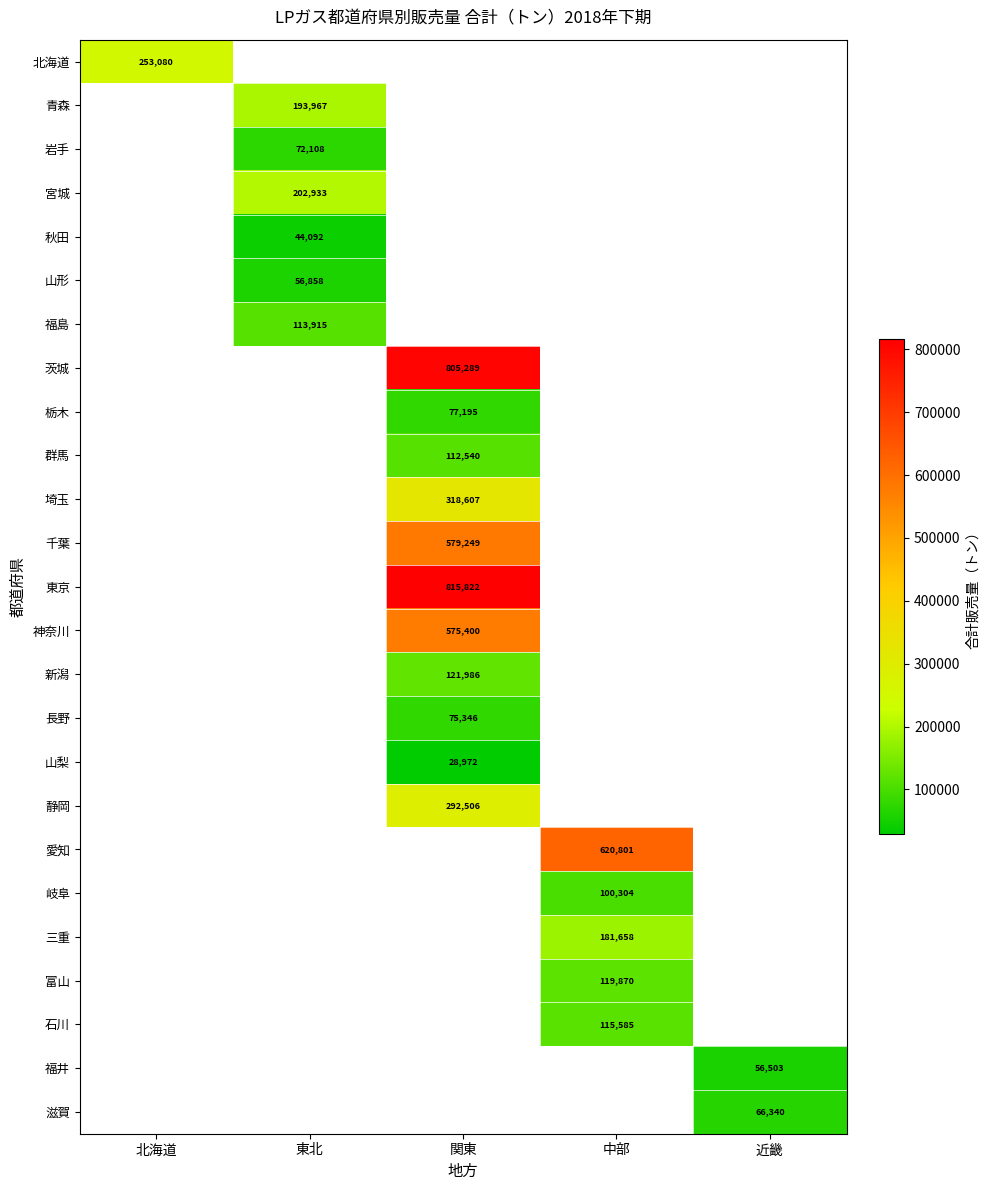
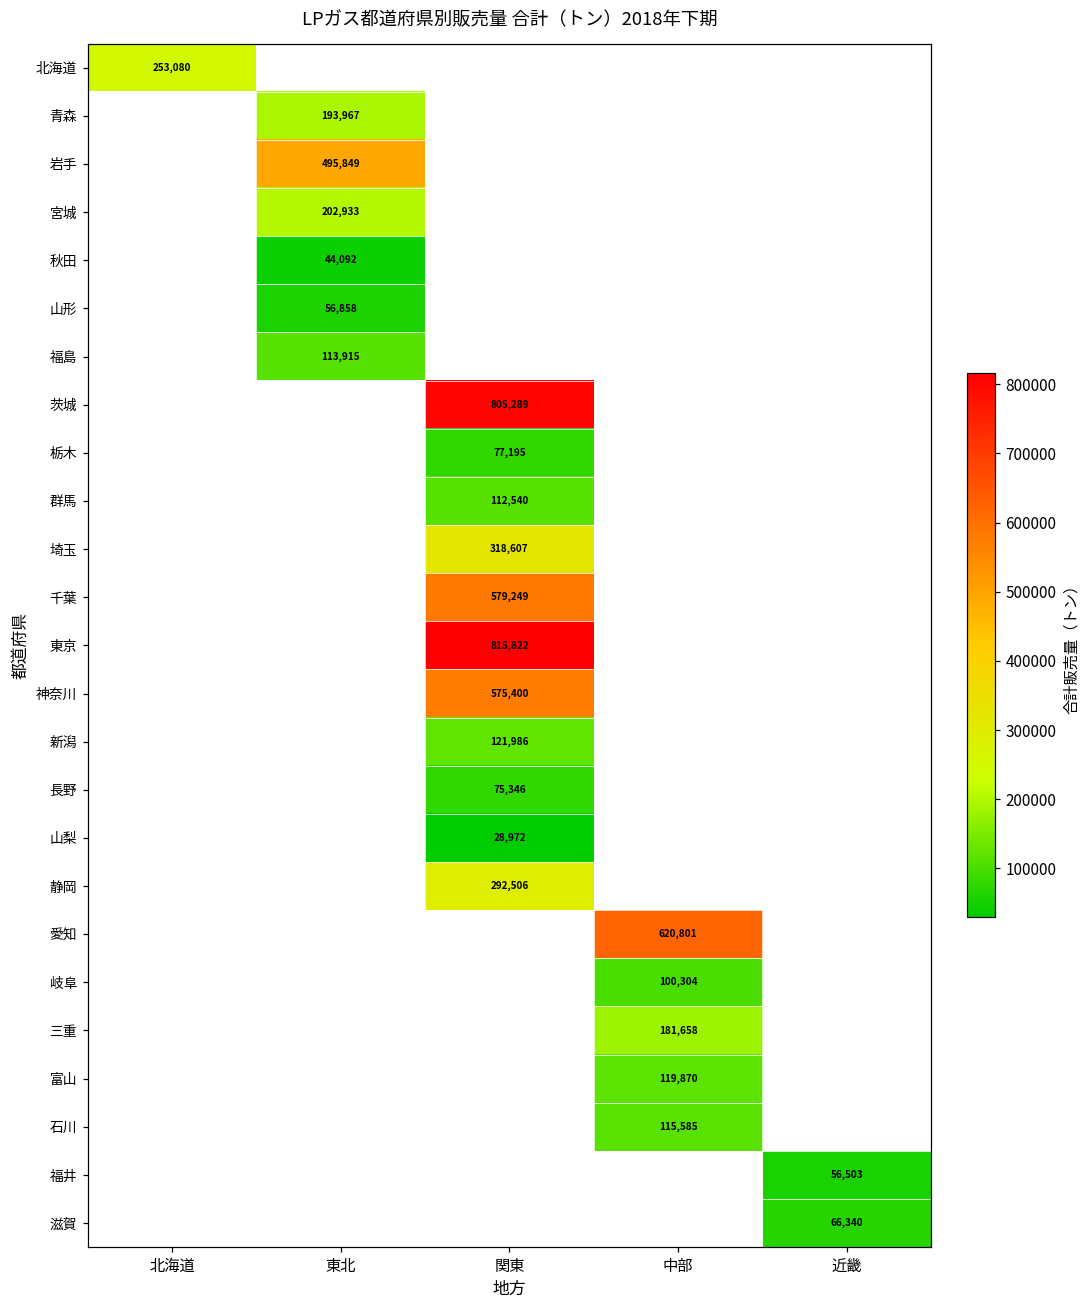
  {
    "北海道": {
      "北海道": "253,080"
    },
    "青森": {
      "東北": "193,967"
    },
    "岩手": {
-     "東北": "72,108"
+     "東北": "495,849"
    },
    "宮城": {
      "東北": "202,933"
    },
    "秋田": {
      "東北": "44,092"
    },
    "山形": {
      "東北": "56,858"
    },
    "福島": {
      "東北": "113,915"
    },
    "茨城": {
      "関東": "805,289"
    },
    "栃木": {
      "関東": "77,195"
    },
    "群馬": {
      "関東": "112,540"
    },
    "埼玉": {
      "関東": "318,607"
    },
    "千葉": {
      "関東": "579,249"
    },
    "東京": {
      "関東": "815,822"
    },
    "神奈川": {
      "関東": "575,400"
    },
    "新潟": {
      "関東": "121,986"
    },
    "長野": {
      "関東": "75,346"
    },
    "山梨": {
      "関東": "28,972"
    },
    "静岡": {
      "関東": "292,506"
    },
    "愛知": {
      "中部": "620,801"
    },
    "岐阜": {
      "中部": "100,304"
    },
    "三重": {
      "中部": "181,658"
    },
    "富山": {
      "中部": "119,870"
    },
    "石川": {
      "中部": "115,585"
    },
    "福井": {
      "近畿": "56,503"
    },
    "滋賀": {
      "近畿": "66,340"
    }
  }
